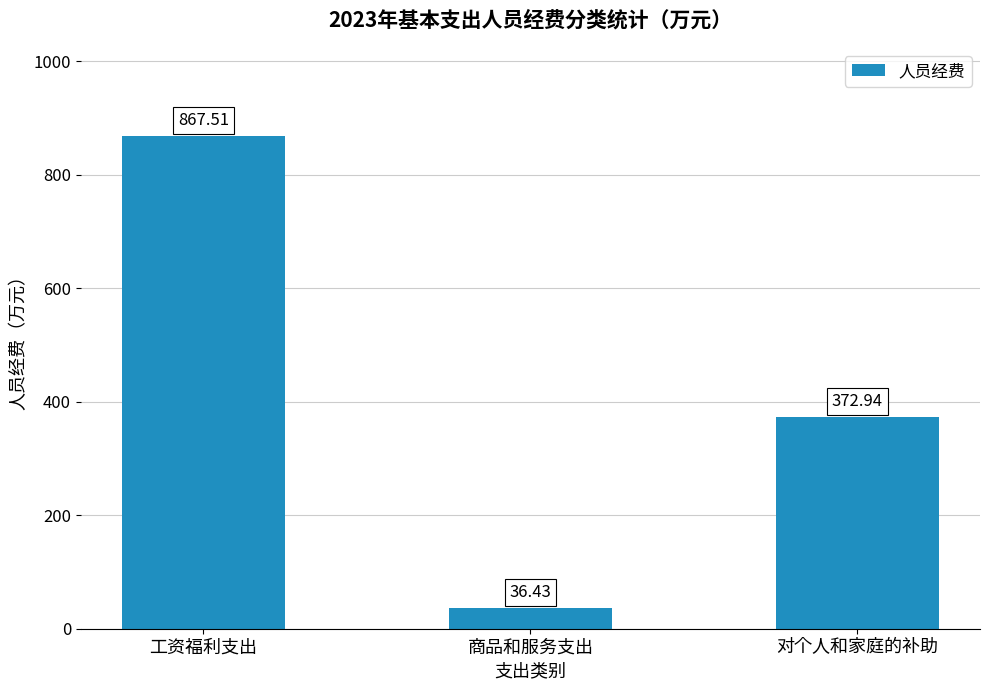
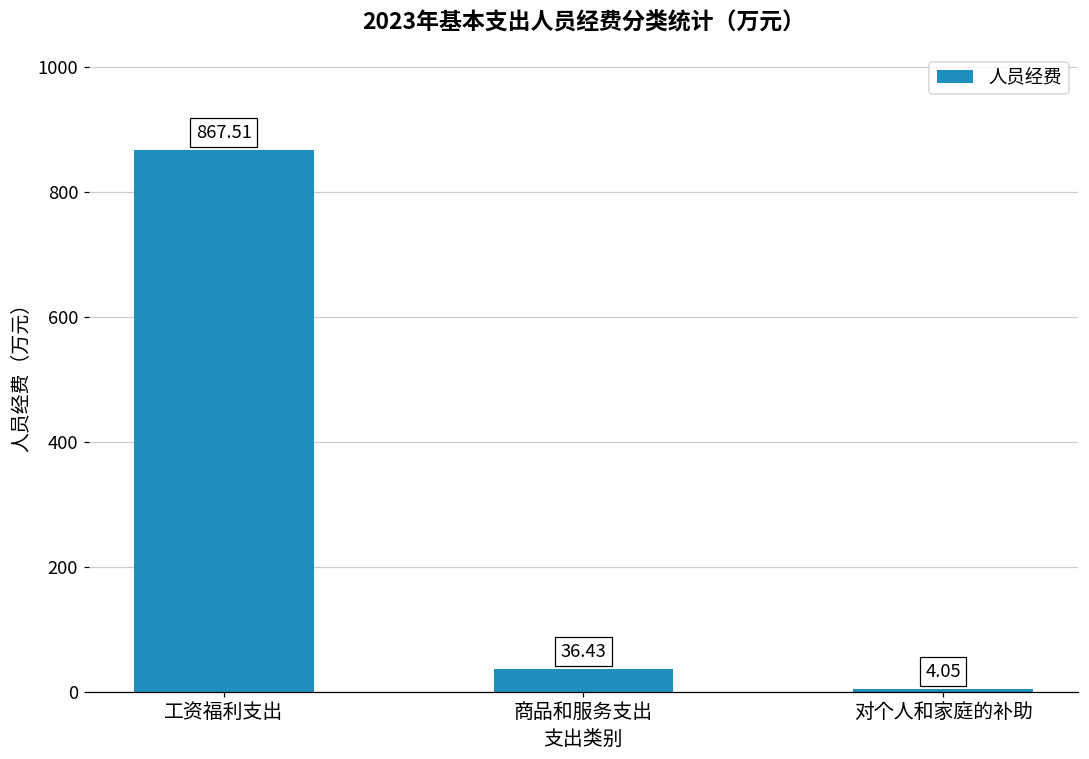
  {
-   "对个人和家庭的补助": 372.94
+   "对个人和家庭的补助": 4.05
  }
